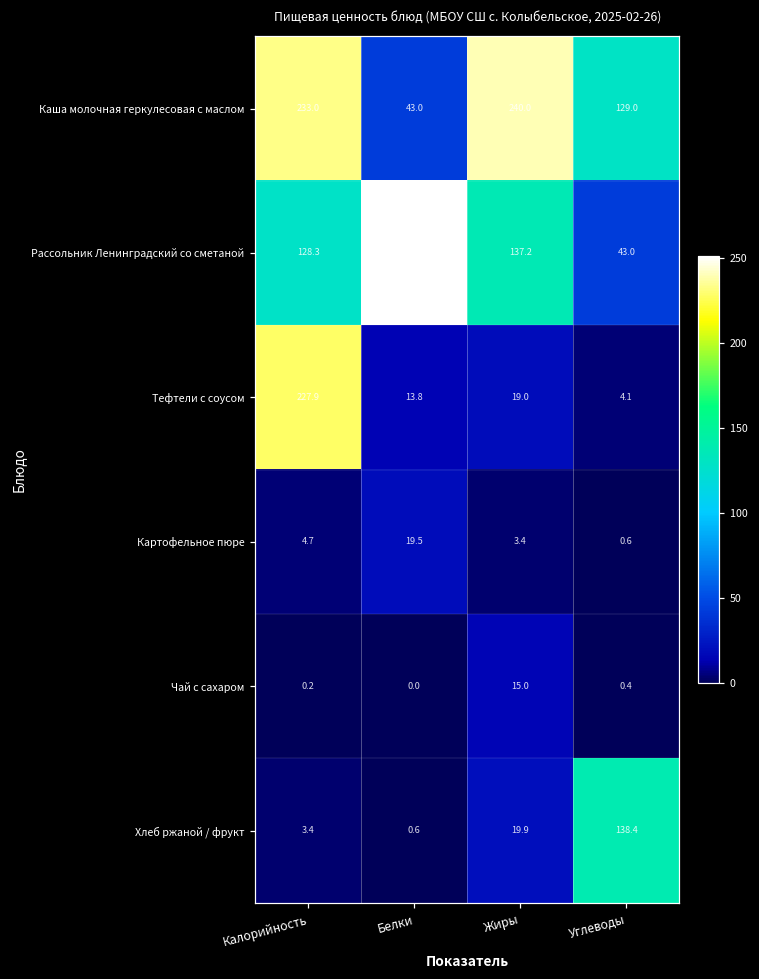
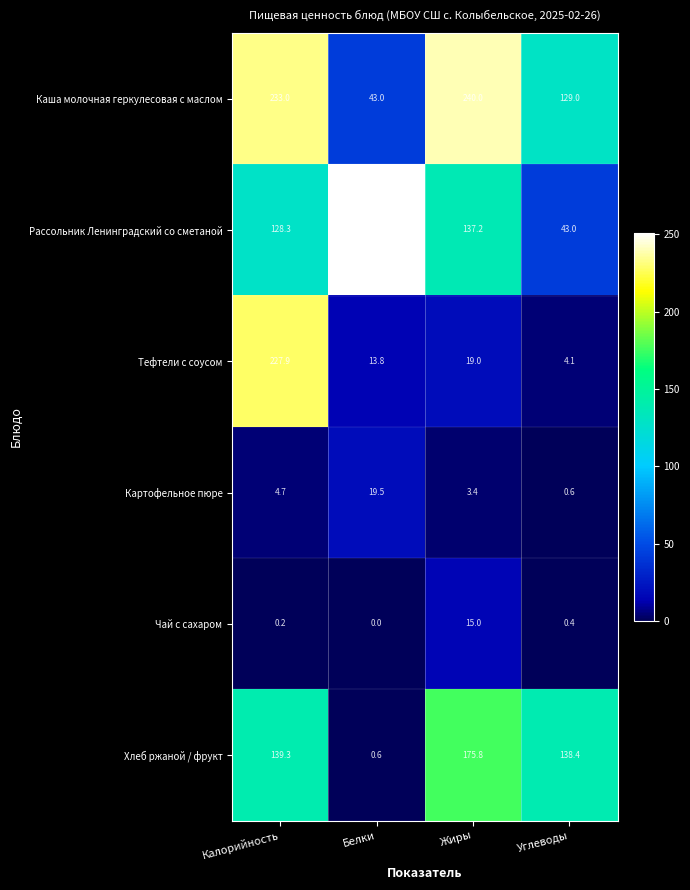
  {
    "Каша молочная геркулесовая с маслом": {
      "Калорийность": 233.0,
      "Белки": 43.0,
      "Жиры": 240.0,
      "Углеводы": 129.0
    },
    "Рассольник Ленинградский со сметаной": {
      "Калорийность": 128.3,
      "Жиры": 137.2,
      "Углеводы": 43.0
    },
    "Тефтели с соусом": {
      "Калорийность": 227.9,
      "Белки": 13.8,
      "Жиры": 19.0,
      "Углеводы": 4.1
    },
    "Картофельное пюре": {
      "Калорийность": 4.7,
      "Белки": 19.5,
      "Жиры": 3.4,
      "Углеводы": 0.6
    },
    "Чай с сахаром": {
      "Калорийность": 0.2,
      "Белки": 0.0,
      "Жиры": 15.0,
      "Углеводы": 0.4
    },
    "Хлеб ржаной / фрукт": {
-     "Калорийность": 3.4,
+     "Калорийность": 139.3,
      "Белки": 0.6,
-     "Жиры": 19.9,
+     "Жиры": 175.8,
      "Углеводы": 138.4
    }
  }
